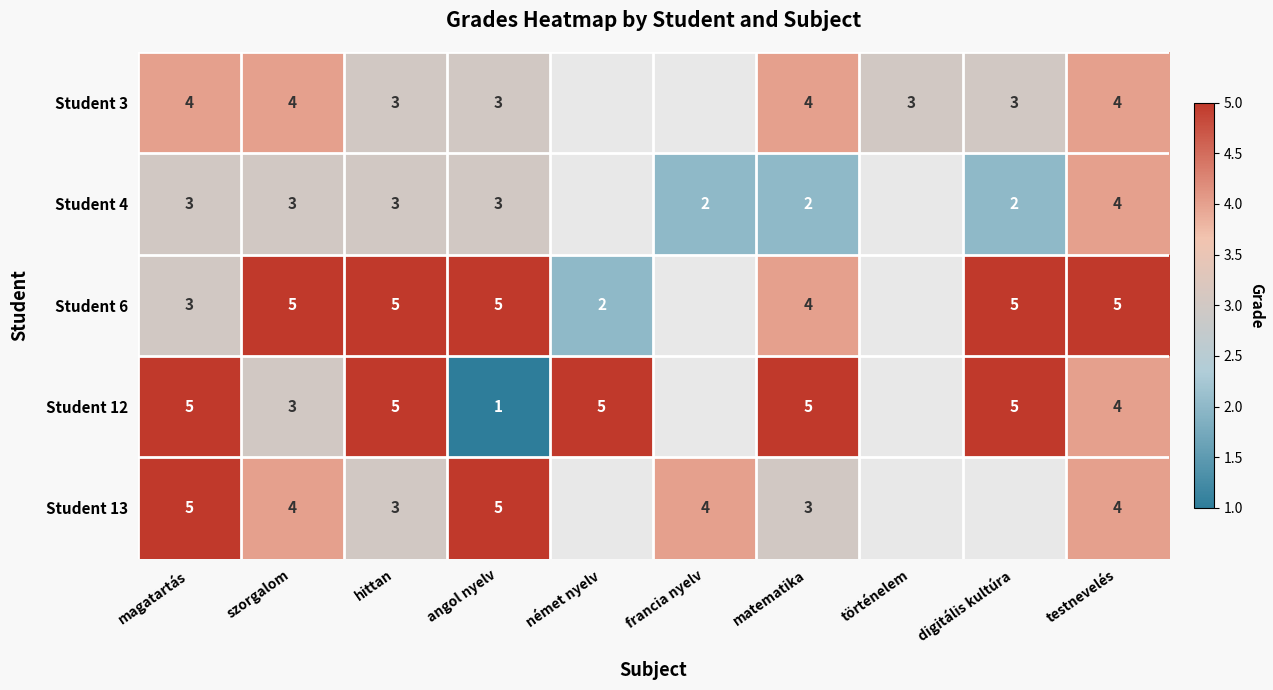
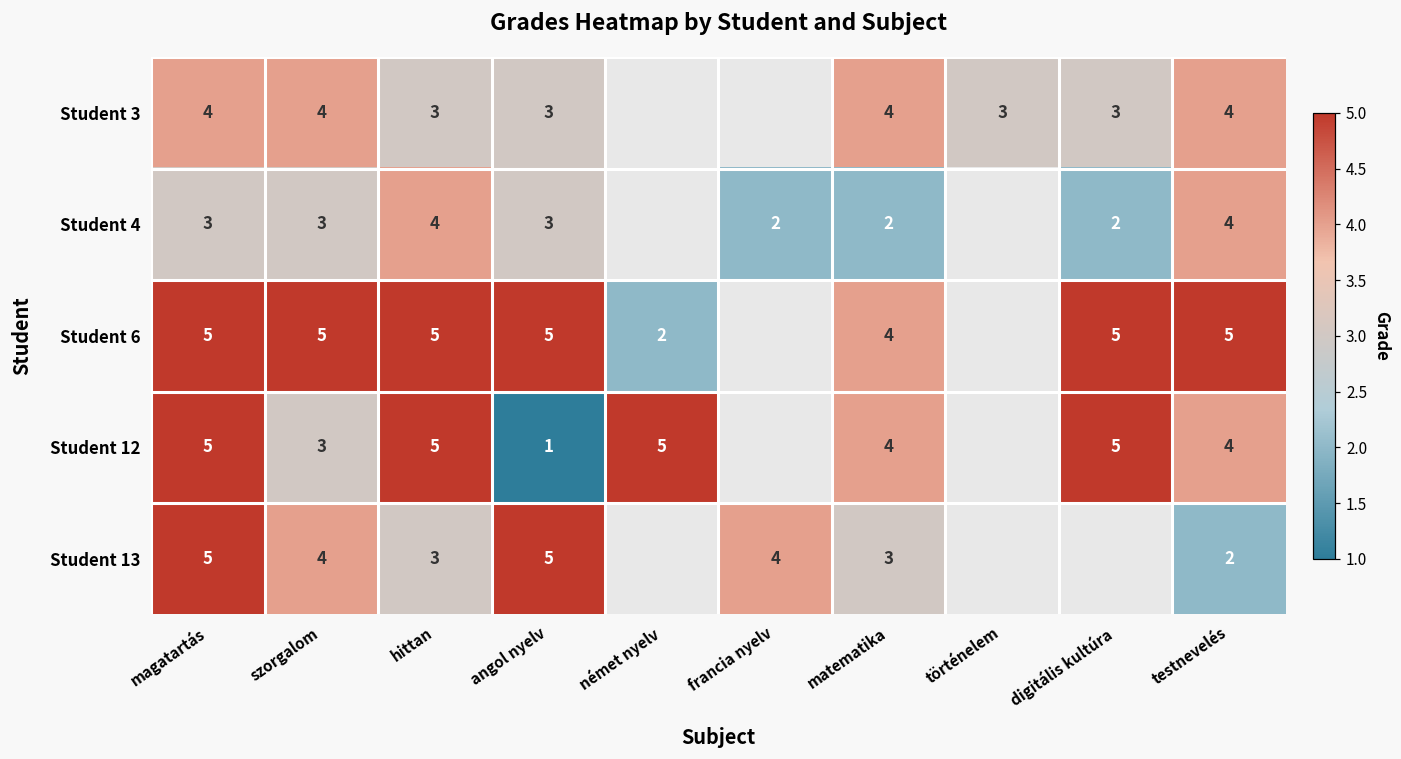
  {
    "Student 3": {
      "magatartás": 4,
      "szorgalom": 4,
      "hittan": 3,
      "angol nyelv": 3,
      "matematika": 4,
      "történelem": 3,
      "digitális kultúra": 3,
      "testnevelés": 4
    },
    "Student 4": {
      "magatartás": 3,
      "szorgalom": 3,
-     "hittan": 3,
+     "hittan": 4,
      "angol nyelv": 3,
      "francia nyelv": 2,
      "matematika": 2,
      "digitális kultúra": 2,
      "testnevelés": 4
    },
    "Student 6": {
-     "magatartás": 3,
+     "magatartás": 5,
      "szorgalom": 5,
      "hittan": 5,
      "angol nyelv": 5,
      "német nyelv": 2,
      "matematika": 4,
      "digitális kultúra": 5,
      "testnevelés": 5
    },
    "Student 12": {
      "magatartás": 5,
      "szorgalom": 3,
      "hittan": 5,
      "angol nyelv": 1,
      "német nyelv": 5,
-     "matematika": 5,
+     "matematika": 4,
      "digitális kultúra": 5,
      "testnevelés": 4
    },
    "Student 13": {
      "magatartás": 5,
      "szorgalom": 4,
      "hittan": 3,
      "angol nyelv": 5,
      "francia nyelv": 4,
      "matematika": 3,
-     "testnevelés": 4
+     "testnevelés": 2
    }
  }
